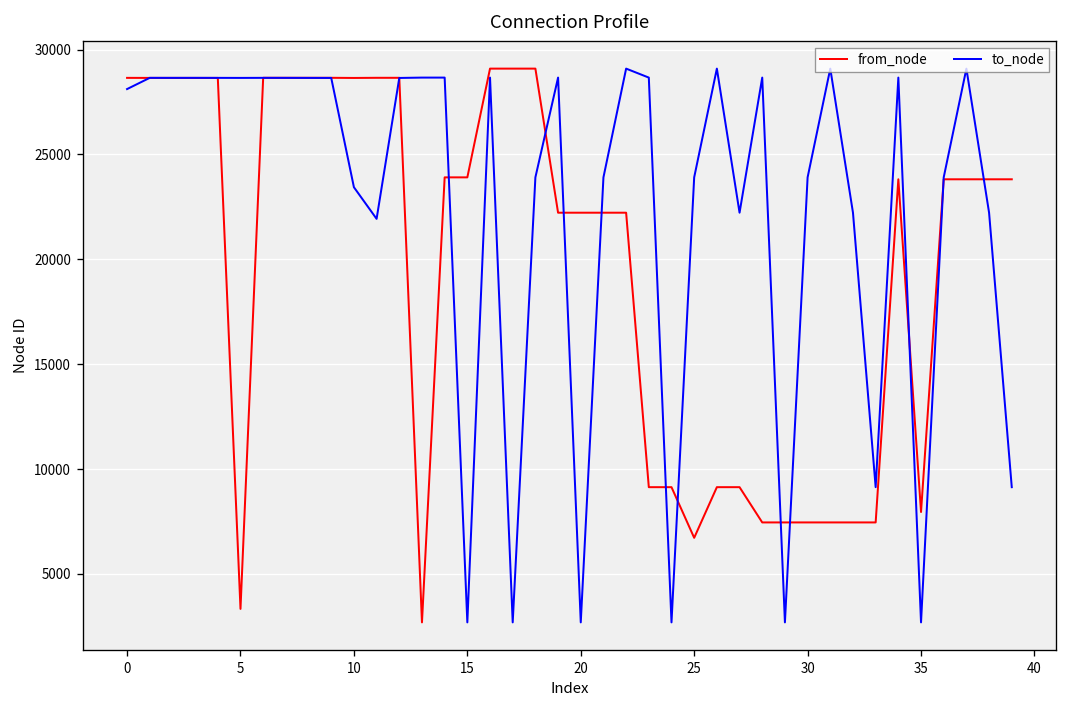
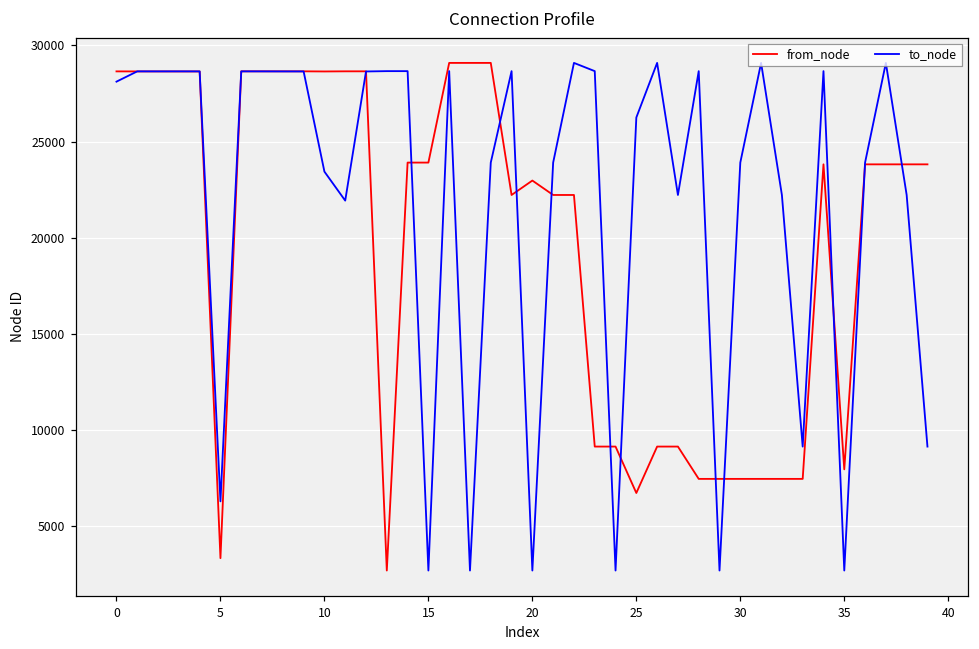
  {
    "from_node": {
      "0": 28700,
      "5": 3300,
      "10": 28600,
      "15": 23900,
-     "20": 22200,
+     "20": 23000,
      "25": 6700,
      "30": 7500,
      "35": 8000
    },
    "to_node": {
      "0": 28100,
-     "5": 28600,
+     "5": 6300,
      "10": 23400,
      "15": 2700,
      "20": 2700,
-     "25": 23900,
+     "25": 26300,
      "30": 23900,
      "35": 2700
    }
  }
